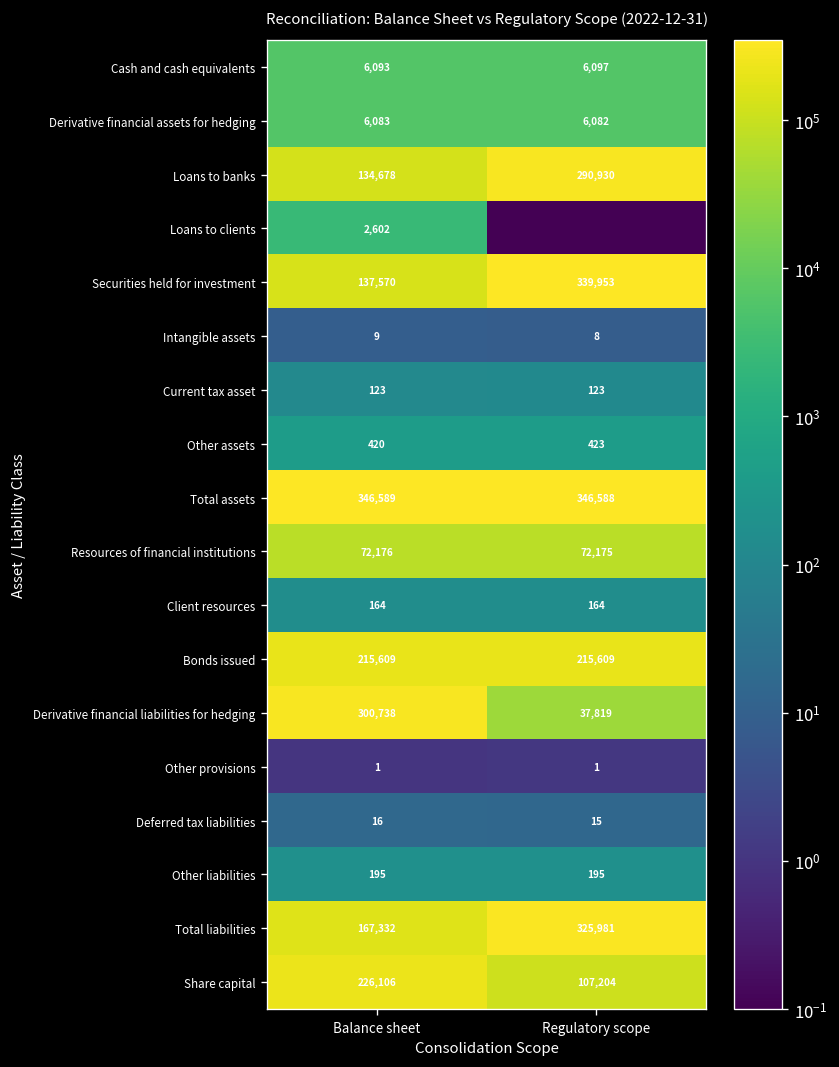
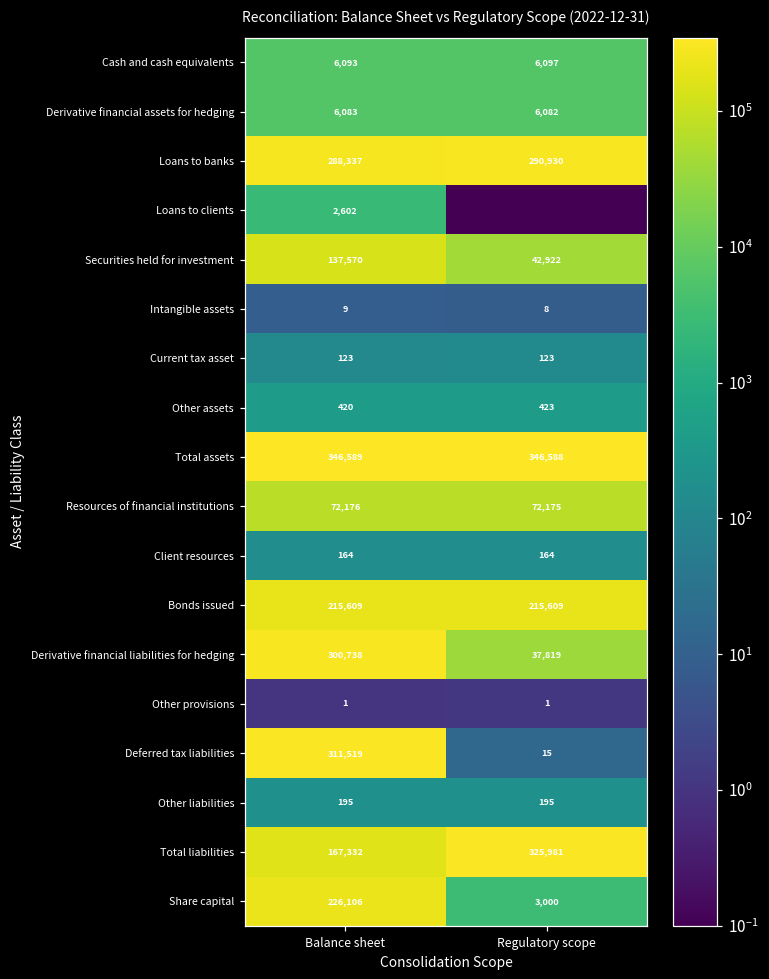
  {
    "Cash and cash equivalents": {
      "Balance sheet": "6,093",
      "Regulatory scope": "6,097"
    },
    "Derivative financial assets for hedging": {
      "Balance sheet": "6,083",
      "Regulatory scope": "6,082"
    },
    "Loans to banks": {
-     "Balance sheet": "134,678",
+     "Balance sheet": "288,337",
      "Regulatory scope": "290,930"
    },
    "Loans to clients": {
      "Balance sheet": "2,602"
    },
    "Securities held for investment": {
      "Balance sheet": "137,570",
-     "Regulatory scope": "339,953"
+     "Regulatory scope": "42,922"
    },
    "Intangible assets": {
      "Balance sheet": "9",
      "Regulatory scope": "8"
    },
    "Current tax asset": {
      "Balance sheet": "123",
      "Regulatory scope": "123"
    },
    "Other assets": {
      "Balance sheet": "420",
      "Regulatory scope": "423"
    },
    "Total assets": {
      "Balance sheet": "346,589",
      "Regulatory scope": "346,588"
    },
    "Resources of financial institutions": {
      "Balance sheet": "72,176",
      "Regulatory scope": "72,175"
    },
    "Client resources": {
      "Balance sheet": "164",
      "Regulatory scope": "164"
    },
    "Bonds issued": {
      "Balance sheet": "215,609",
      "Regulatory scope": "215,609"
    },
    "Derivative financial liabilities for hedging": {
      "Balance sheet": "300,738",
      "Regulatory scope": "37,819"
    },
    "Other provisions": {
      "Balance sheet": "1",
      "Regulatory scope": "1"
    },
    "Deferred tax liabilities": {
-     "Balance sheet": "16",
+     "Balance sheet": "311,519",
      "Regulatory scope": "15"
    },
    "Other liabilities": {
      "Balance sheet": "195",
      "Regulatory scope": "195"
    },
    "Total liabilities": {
      "Balance sheet": "167,332",
      "Regulatory scope": "325,981"
    },
    "Share capital": {
      "Balance sheet": "226,106",
-     "Regulatory scope": "107,204"
+     "Regulatory scope": "3,000"
    }
  }
